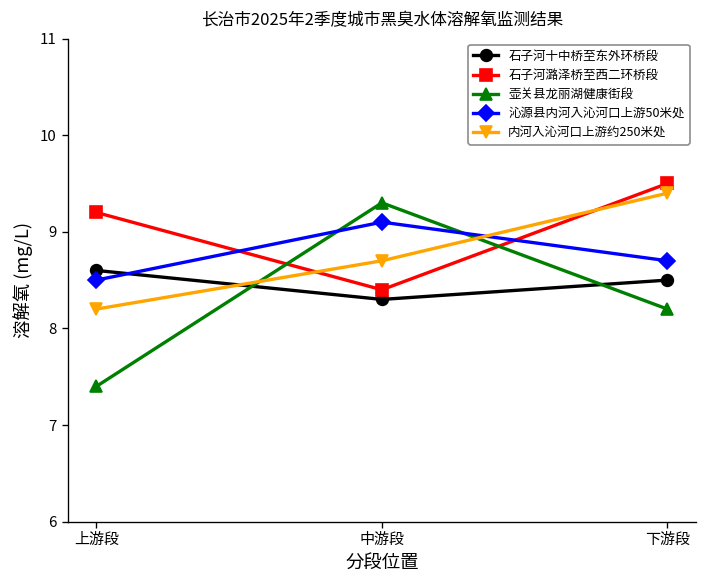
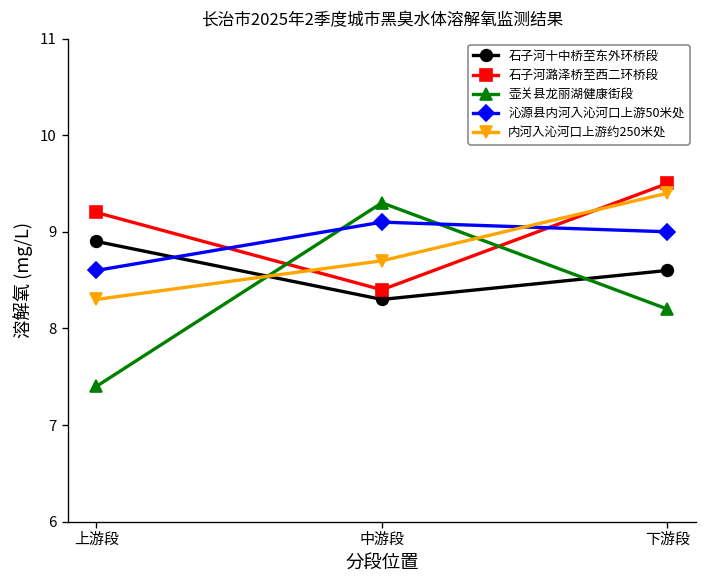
  {
    "石子河十中桥至东外环桥段": {
-     "上游段": 8.6,
+     "上游段": 8.9,
      "中游段": 8.3,
-     "下游段": 8.5
+     "下游段": 8.6
    },
    "石子河潞泽桥至西二环桥段": {
      "上游段": 9.2,
      "中游段": 8.4,
      "下游段": 9.5
    },
    "壶关县龙丽湖健康街段": {
      "上游段": 7.4,
      "中游段": 9.3,
      "下游段": 8.2
    },
    "沁源县内河入沁河口上游50米处": {
-     "上游段": 8.5,
+     "上游段": 8.6,
      "中游段": 9.1,
-     "下游段": 8.7
+     "下游段": 9.0
    },
    "内河入沁河口上游约250米处": {
-     "上游段": 8.2,
+     "上游段": 8.3,
      "中游段": 8.7,
      "下游段": 9.4
    }
  }
